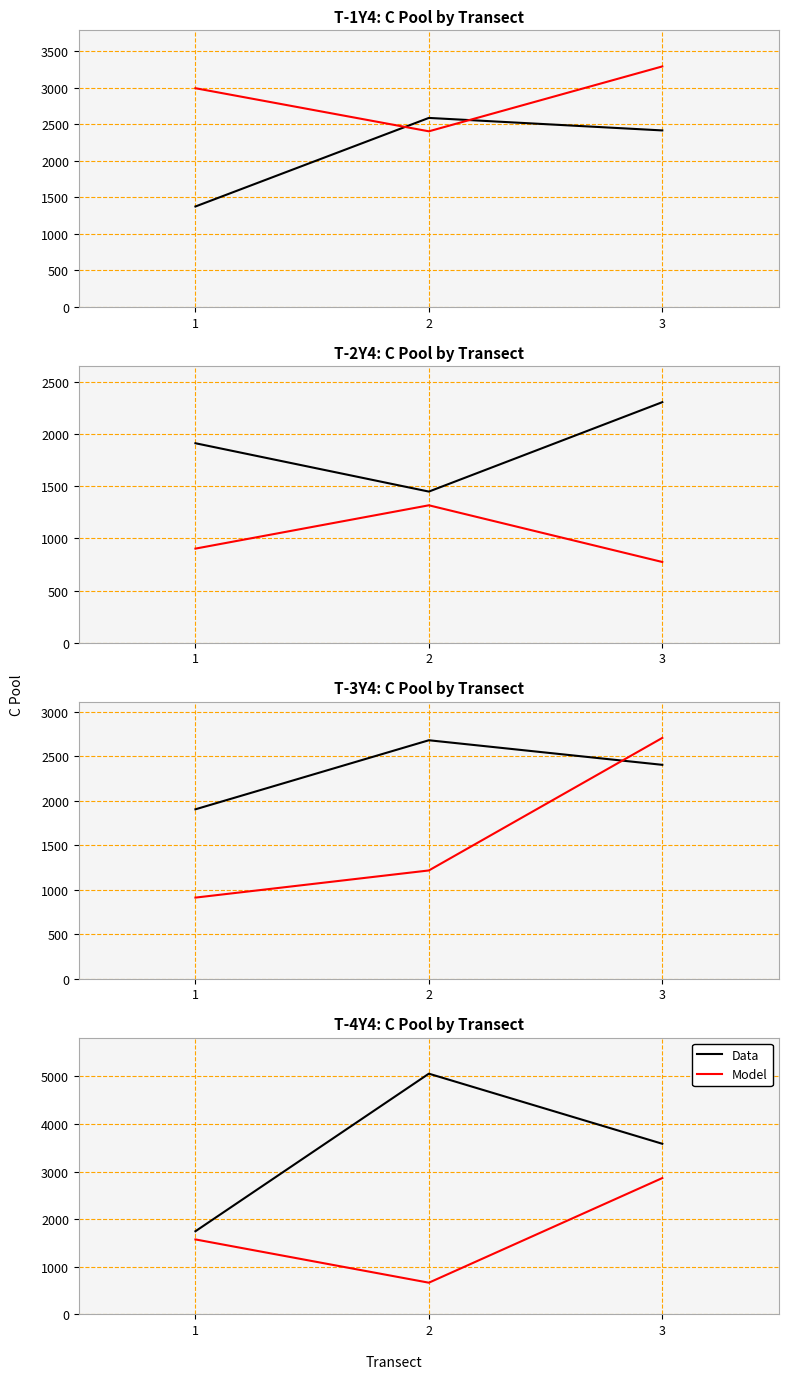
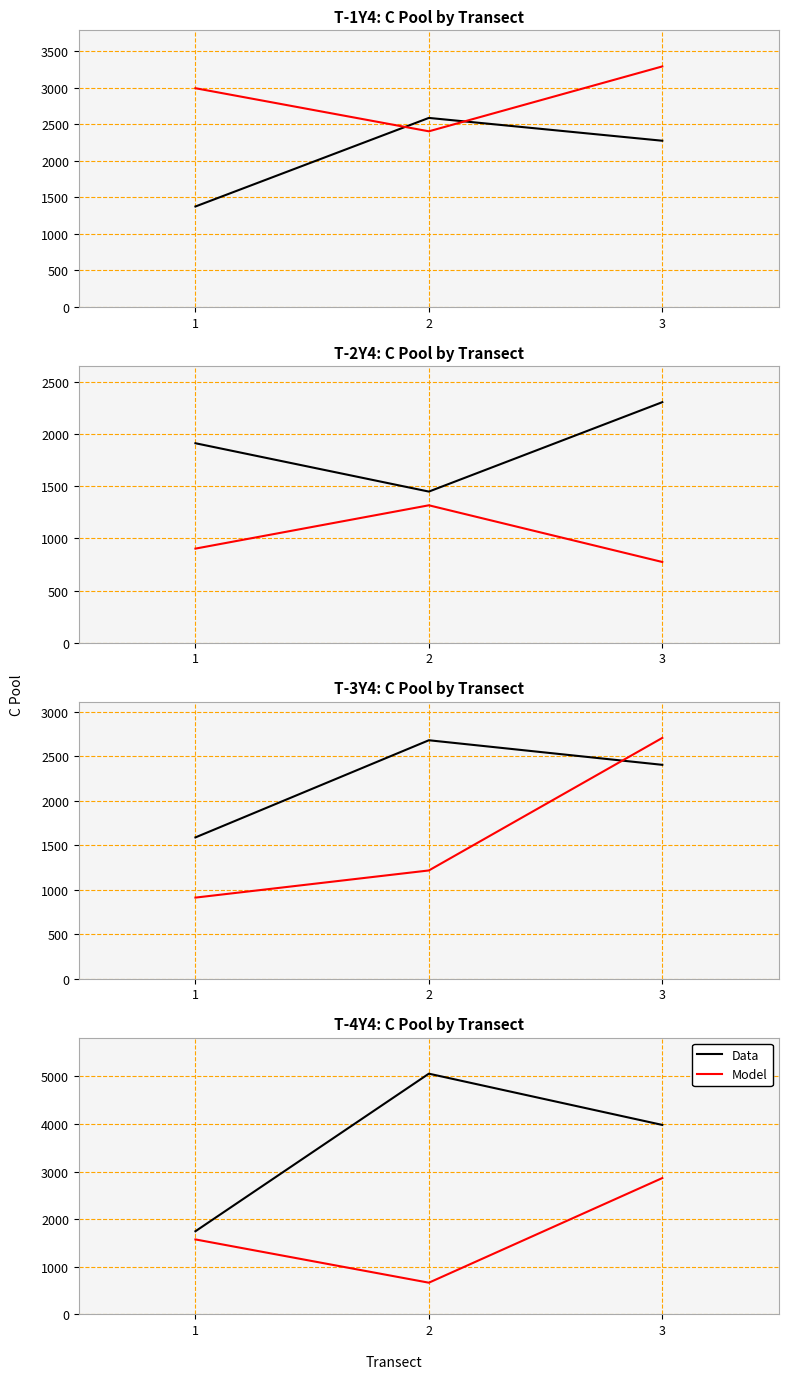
  {
    "T-1Y4: C Pool by Transect": {
      "Data": {
        "1": 1400,
        "2": 2600,
-       "3": 2400
+       "3": 2300
      },
      "Model": {
        "1": 3000,
        "2": 2400,
        "3": 3300
      }
    },
    "T-2Y4: C Pool by Transect": {
      "Data": {
        "1": 1910,
        "2": 1450,
        "3": 2300
      },
      "Model": {
        "1": 900,
        "2": 1320,
        "3": 770
      }
    },
    "T-3Y4: C Pool by Transect": {
      "Data": {
-       "1": 1900,
+       "1": 1600,
        "2": 2700,
        "3": 2400
      },
      "Model": {
        "1": 900,
        "2": 1200,
        "3": 2700
      }
    },
    "T-4Y4: C Pool by Transect": {
      "Data": {
        "1": 1700,
        "2": 5100,
-       "3": 3600
+       "3": 4000
      },
      "Model": {
        "1": 1600,
        "2": 700,
        "3": 2900
      }
    }
  }
